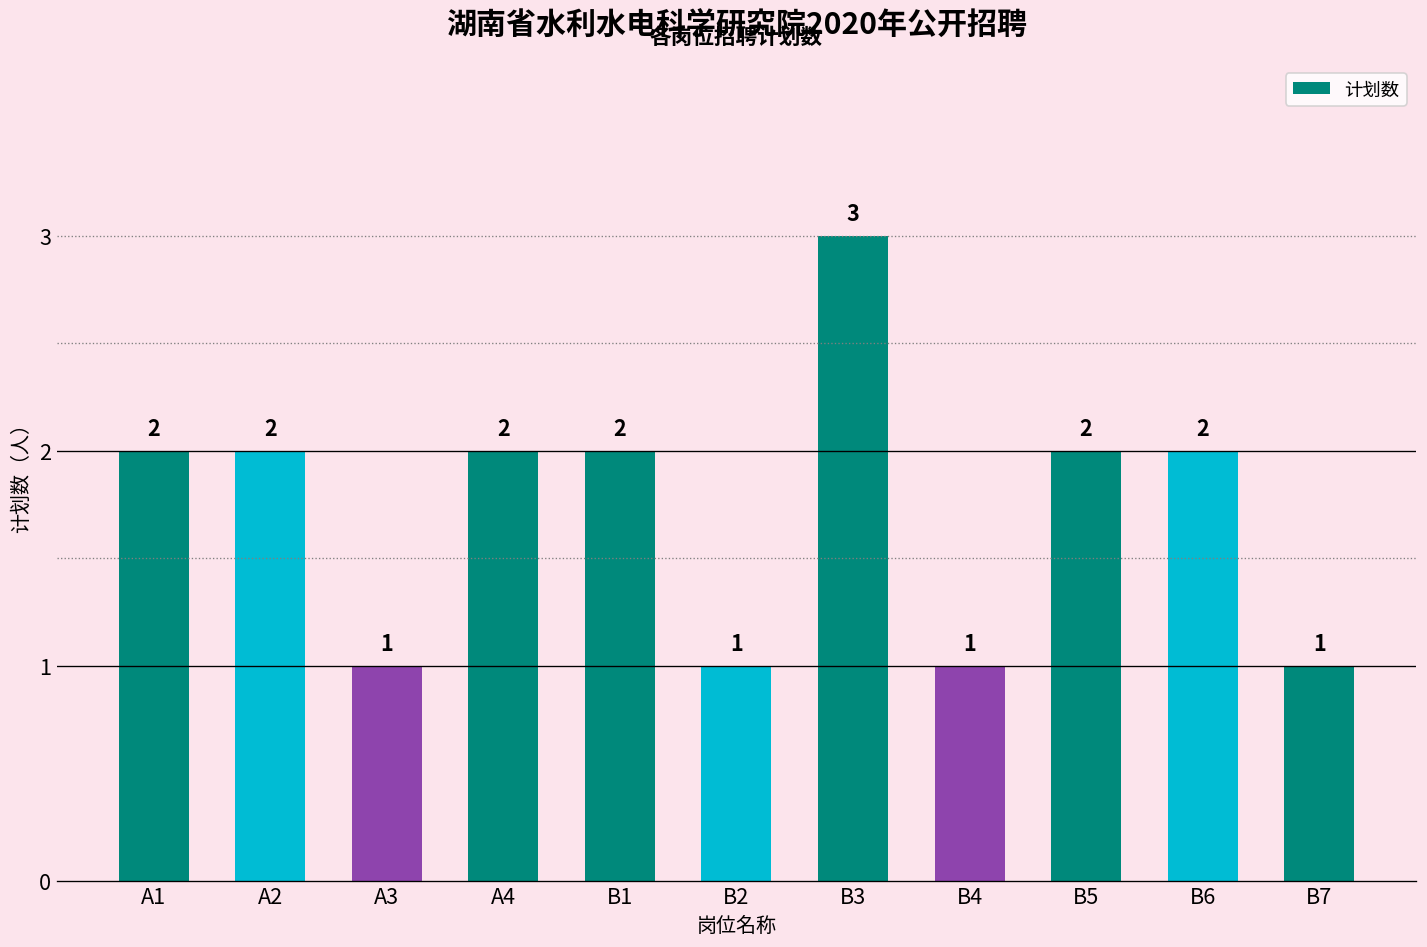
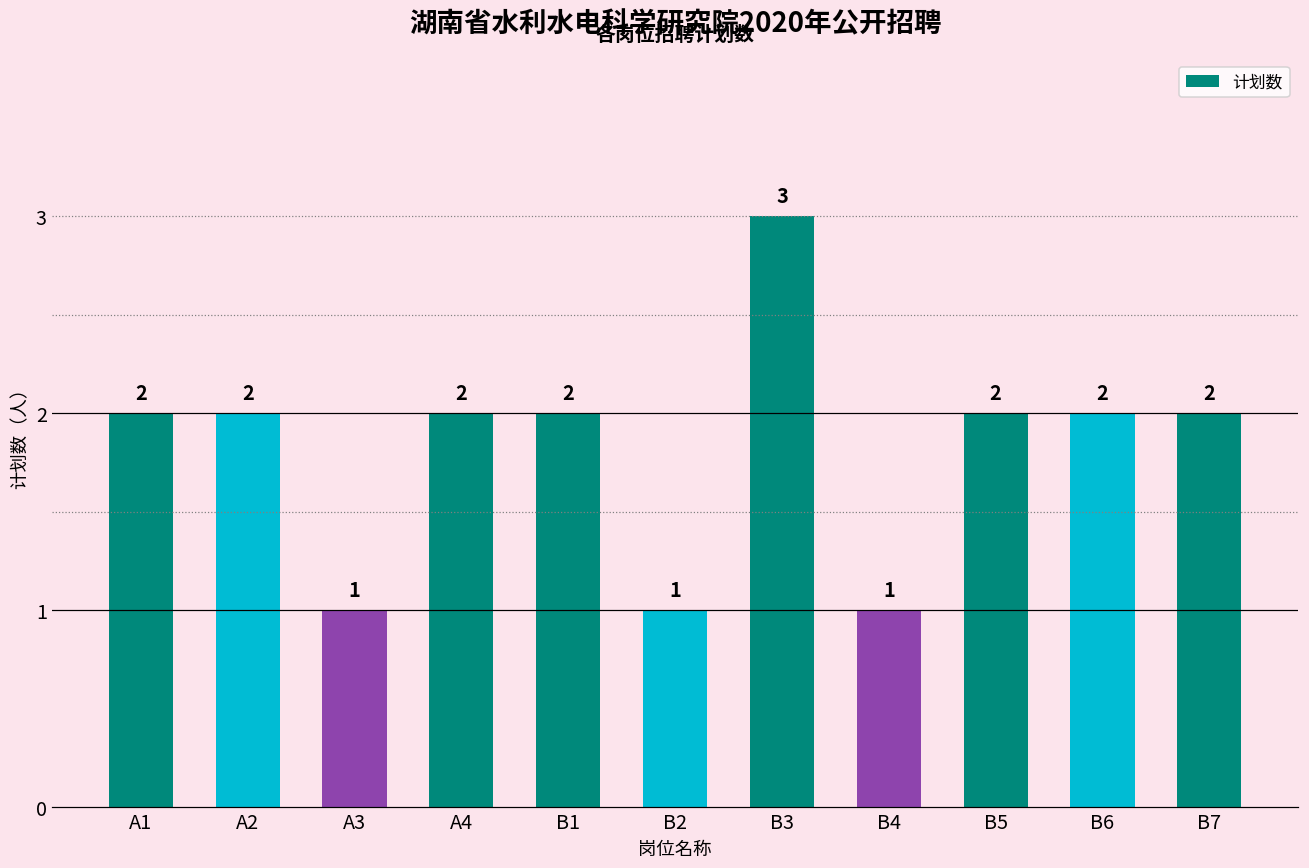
  {
    "A1": 2,
    "A2": 2,
    "A3": 1,
    "A4": 2,
    "B1": 2,
    "B2": 1,
    "B3": 3,
    "B4": 1,
    "B5": 2,
    "B6": 2,
-   "B7": 1
+   "B7": 2
  }
